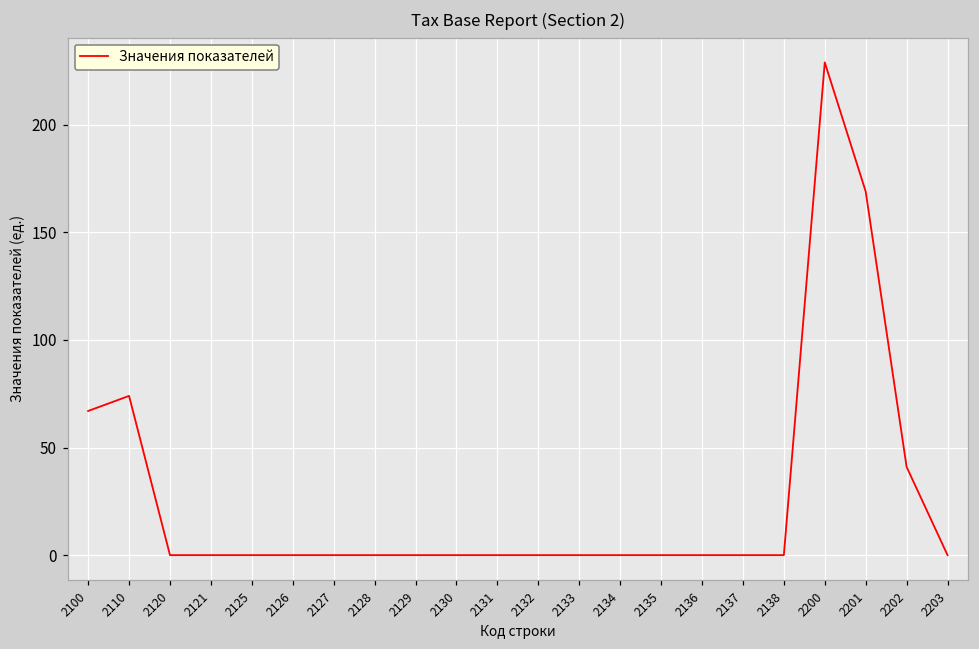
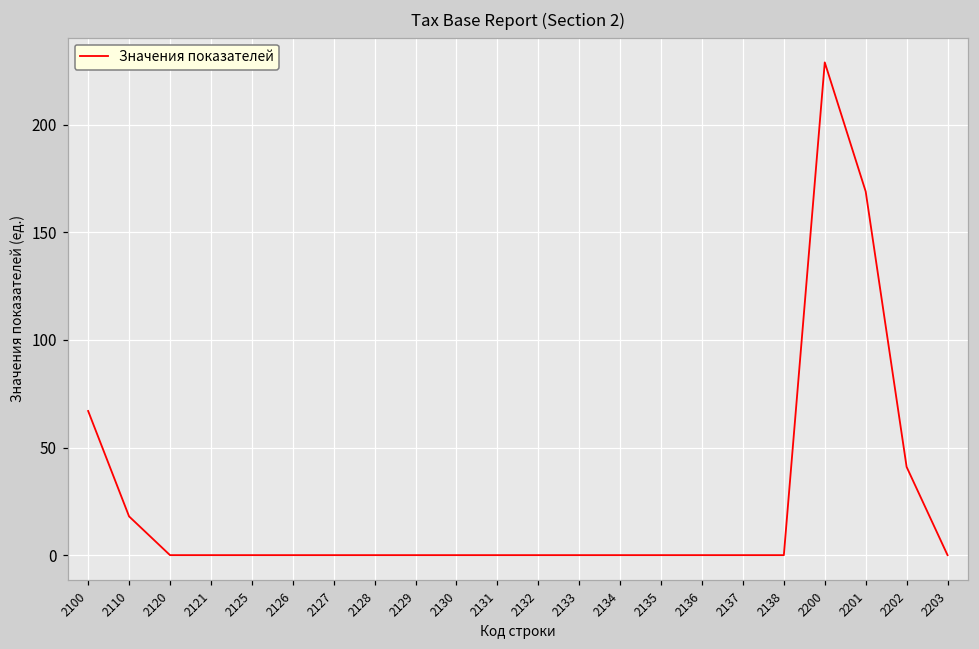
  {
    "2100": 67,
-   "2110": 74,
+   "2110": 18,
    "2120": 0,
    "2121": 0,
    "2125": 0,
    "2126": 0,
    "2127": 0,
    "2128": 0,
    "2129": 0,
    "2130": 0,
    "2131": 0,
    "2132": 0,
    "2133": 0,
    "2134": 0,
    "2135": 0,
    "2136": 0,
    "2137": 0,
    "2138": 0,
    "2200": 229,
    "2201": 169,
    "2202": 41,
    "2203": 0
  }
